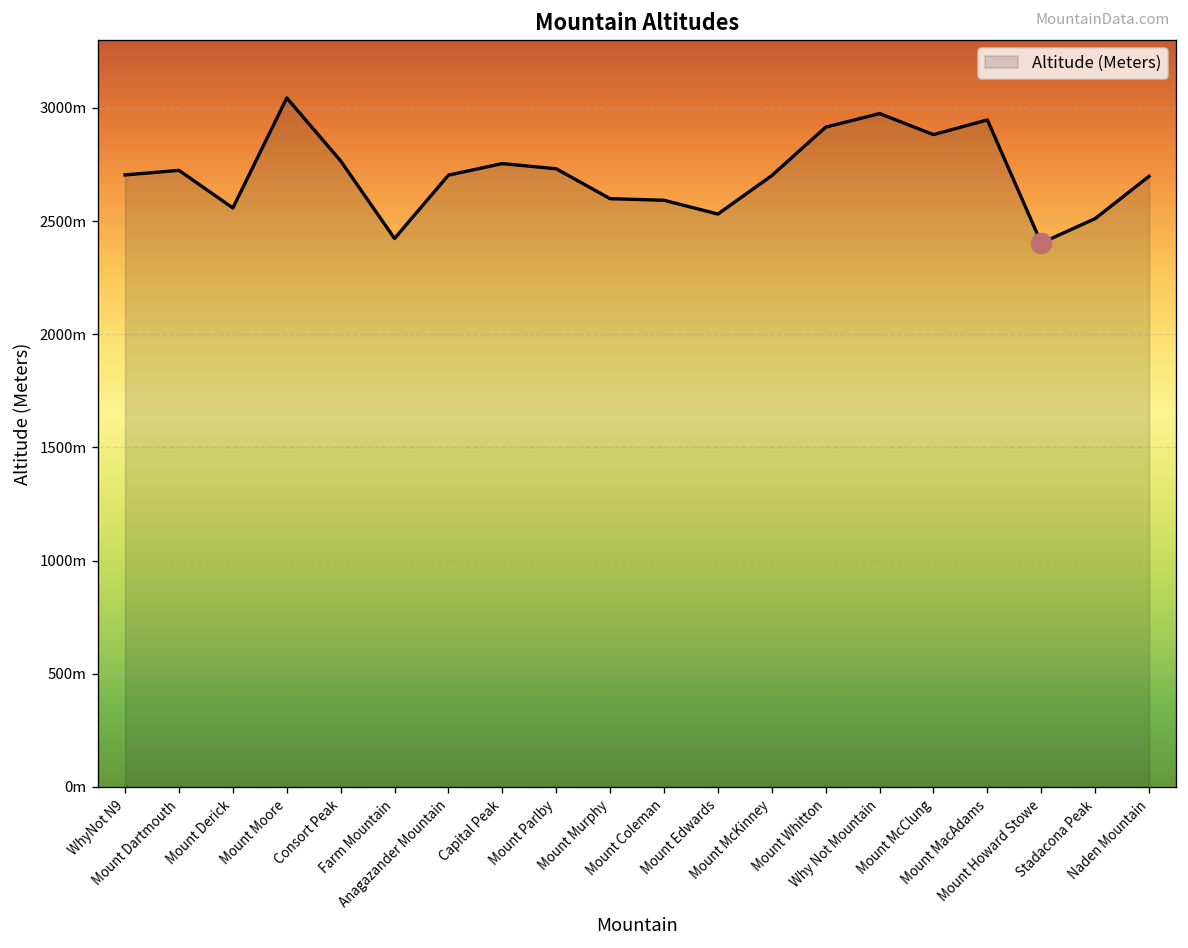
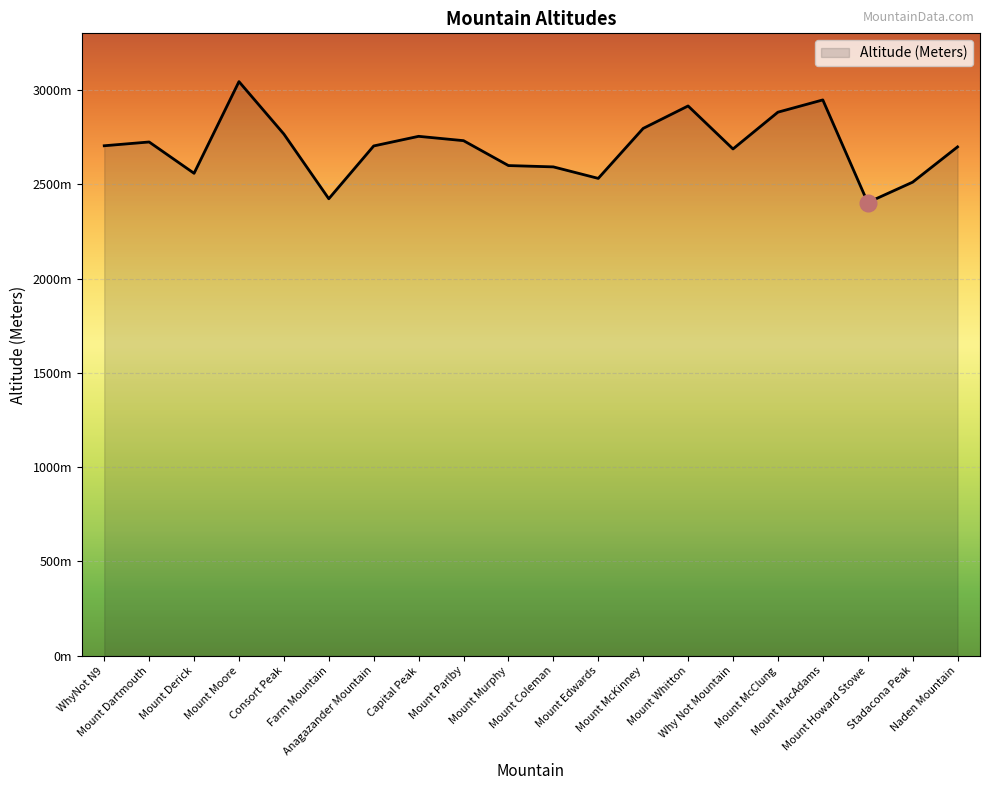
  {
    "Altitude (Meters)": {
      "WhyNot N9": "2700m",
      "Mount Dartmouth": "2720m",
      "Mount Derick": "2560m",
      "Mount Moore": "3040m",
      "Consort Peak": "2770m",
      "Farm Mountain": "2420m",
      "Anagazander Mountain": "2700m",
      "Capital Peak": "2750m",
      "Mount Parlby": "2730m",
      "Mount Murphy": "2600m",
      "Mount Coleman": "2590m",
      "Mount Edwards": "2530m",
-     "Mount McKinney": "2700m",
+     "Mount McKinney": "2800m",
      "Mount Whitton": "2920m",
-     "Why Not Mountain": "2980m",
+     "Why Not Mountain": "2690m",
      "Mount McClung": "2880m",
      "Mount MacAdams": "2950m",
      "Stadacona Peak": "2510m",
      "Naden Mountain": "2700m"
    }
  }
